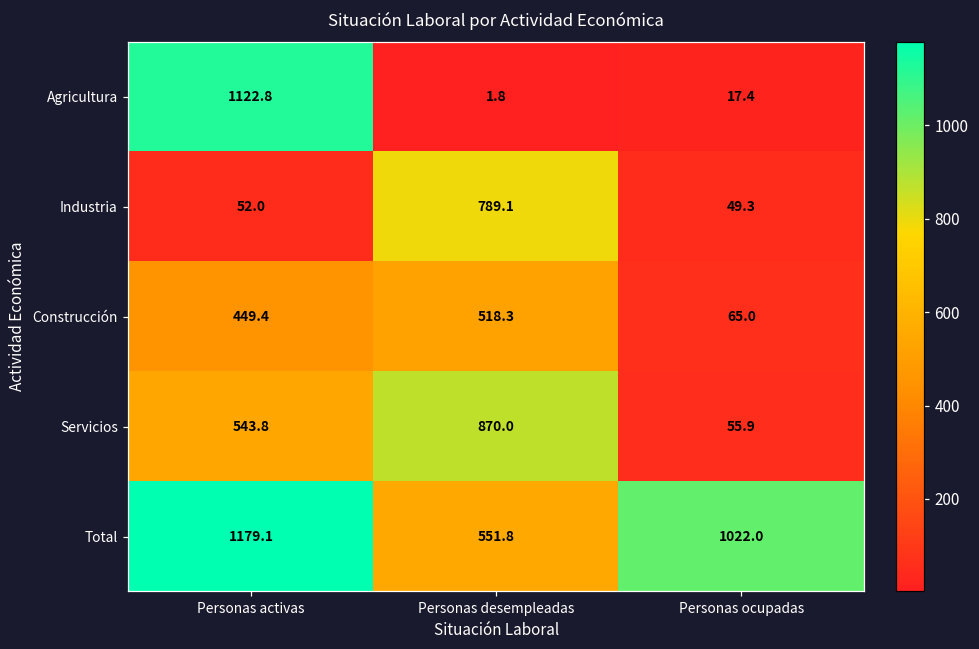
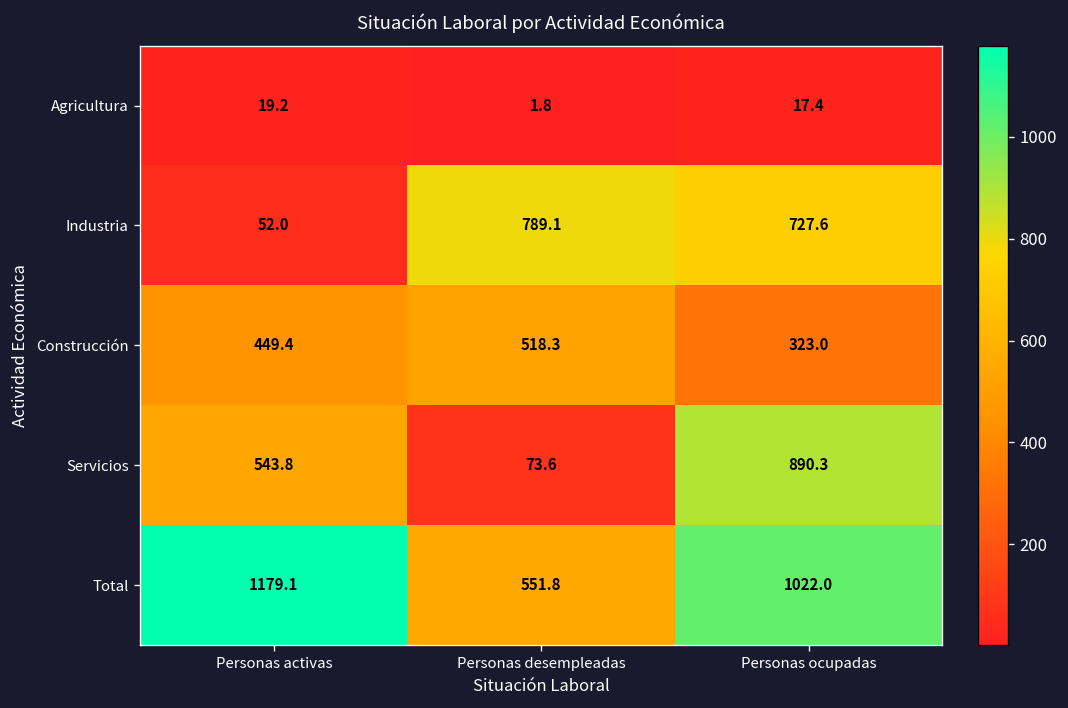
  {
    "Agricultura": {
-     "Personas activas": 1122.8,
+     "Personas activas": 19.2,
      "Personas desempleadas": 1.8,
      "Personas ocupadas": 17.4
    },
    "Industria": {
      "Personas activas": 52.0,
      "Personas desempleadas": 789.1,
-     "Personas ocupadas": 49.3
+     "Personas ocupadas": 727.6
    },
    "Construcción": {
      "Personas activas": 449.4,
      "Personas desempleadas": 518.3,
-     "Personas ocupadas": 65.0
+     "Personas ocupadas": 323.0
    },
    "Servicios": {
      "Personas activas": 543.8,
-     "Personas desempleadas": 870.0,
-     "Personas ocupadas": 55.9
+     "Personas desempleadas": 73.6,
+     "Personas ocupadas": 890.3
    },
    "Total": {
      "Personas activas": 1179.1,
      "Personas desempleadas": 551.8,
      "Personas ocupadas": 1022.0
    }
  }
